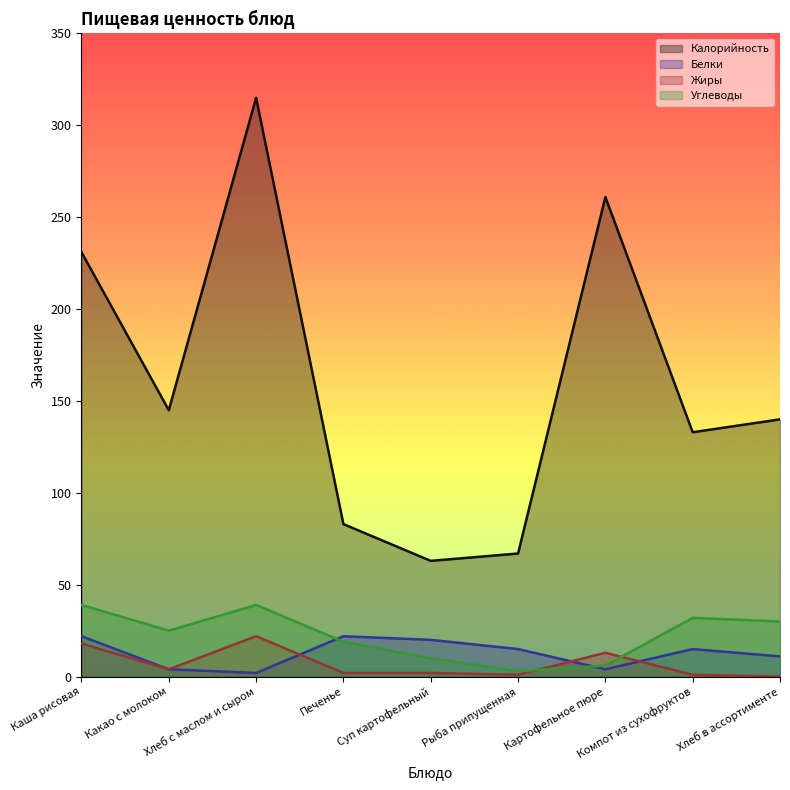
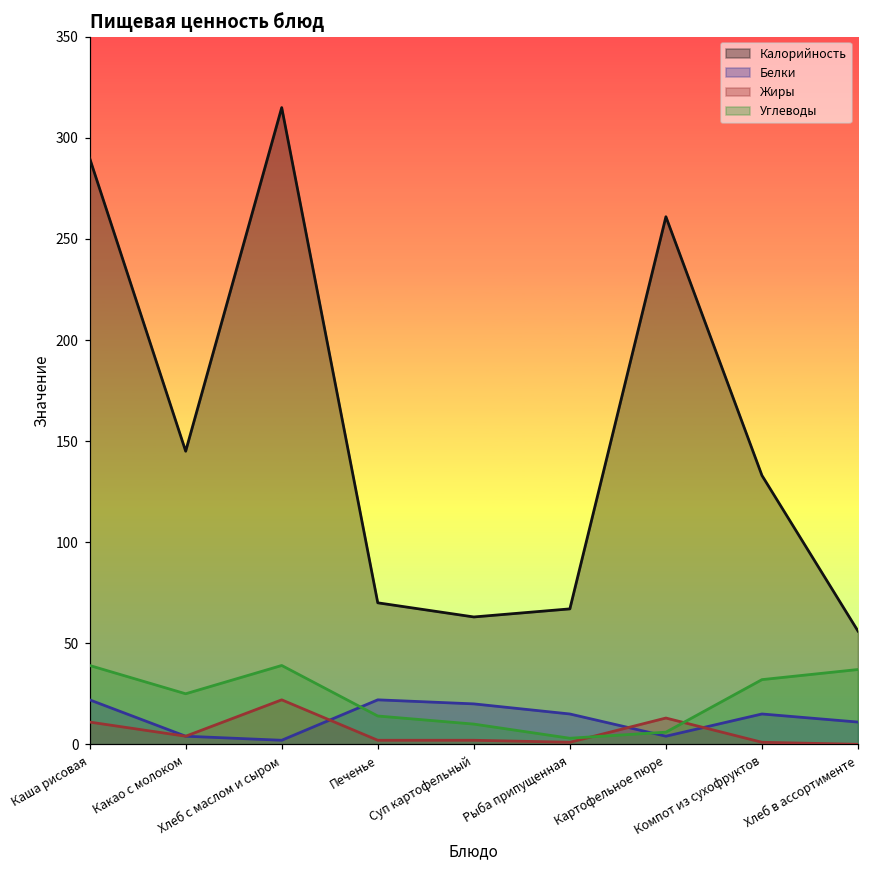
  {
    "Калорийность": {
-     "Каша рисовая": 231,
+     "Каша рисовая": 290,
      "Какао с молоком": 145,
      "Хлеб с маслом и сыром": 315,
-     "Печенье": 83,
+     "Печенье": 70,
      "Суп картофельный": 63,
      "Рыба припущенная": 67,
      "Картофельное пюре": 261,
      "Компот из сухофруктов": 133,
-     "Хлеб в ассортименте": 140
+     "Хлеб в ассортименте": 56
    },
    "Белки": {
      "Каша рисовая": 22,
      "Хлеб с маслом и сыром": 2,
      "Печенье": 22,
      "Суп картофельный": 20,
      "Рыба припущенная": 15,
      "Картофельное пюре": 4,
      "Компот из сухофруктов": 15,
      "Хлеб в ассортименте": 11
    },
    "Жиры": {
-     "Каша рисовая": 18,
+     "Каша рисовая": 11,
      "Хлеб с маслом и сыром": 22,
      "Печенье": 2,
      "Суп картофельный": 2,
      "Рыба припущенная": 1,
      "Картофельное пюре": 13,
      "Компот из сухофруктов": 1,
      "Хлеб в ассортименте": 0
    },
    "Углеводы": {
      "Каша рисовая": 39,
      "Какао с молоком": 25,
      "Хлеб с маслом и сыром": 39,
-     "Печенье": 19,
+     "Печенье": 14,
      "Суп картофельный": 10,
      "Рыба припущенная": 3,
      "Картофельное пюре": 6,
      "Компот из сухофруктов": 32,
-     "Хлеб в ассортименте": 30
+     "Хлеб в ассортименте": 37
    }
  }
